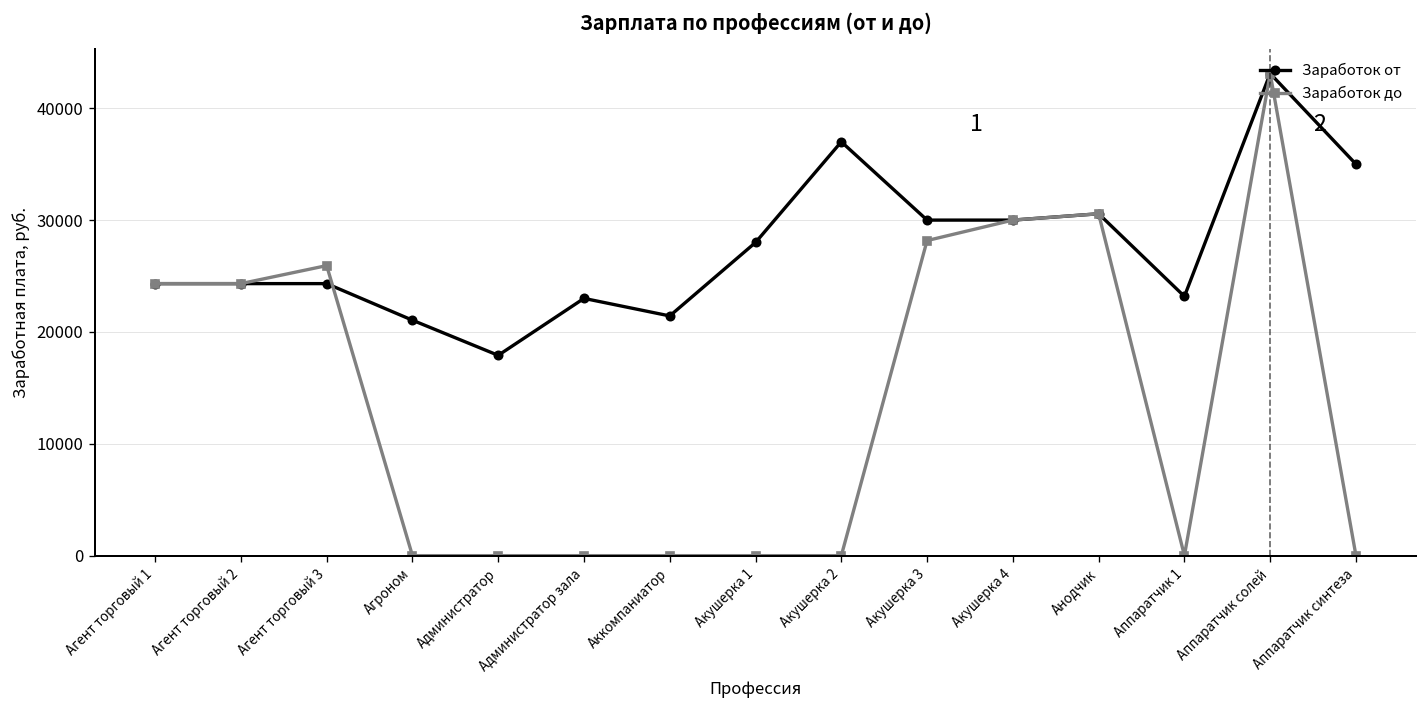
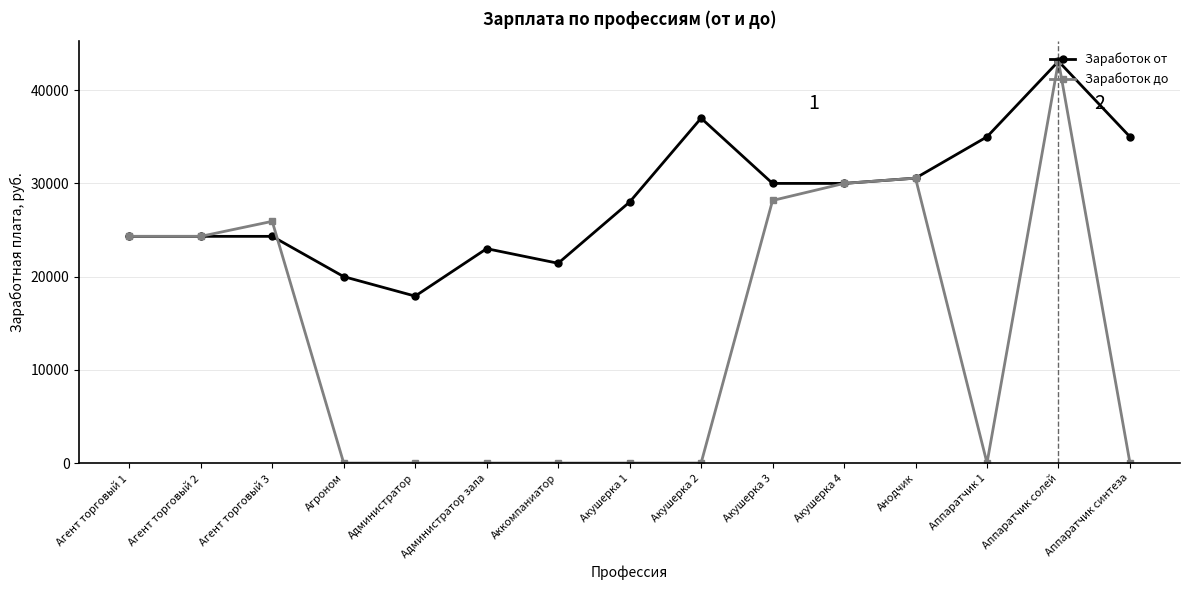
  {
    "Заработок от": {
      "Агент торговый 3": 24000,
-     "Агроном": 21000,
+     "Агроном": 20000,
      "Администратор": 18000,
      "Администратор зала": 23000,
      "Аккомпаниатор": 21000,
      "Акушерка 1": 28000,
      "Акушерка 2": 37000,
      "Акушерка 3": 30000,
-     "Аппаратчик 1": 23000,
+     "Аппаратчик 1": 35000,
      "Аппаратчик синтеза": 35000
    },
    "Заработок до": {
      "Агент торговый 3": 26000,
      "Агроном": 0,
      "Администратор": 0,
      "Администратор зала": 0,
      "Аккомпаниатор": 0,
      "Акушерка 1": 0,
      "Акушерка 2": 0,
      "Акушерка 3": 28000,
      "Аппаратчик 1": 0,
      "Аппаратчик синтеза": 0
    }
  }
